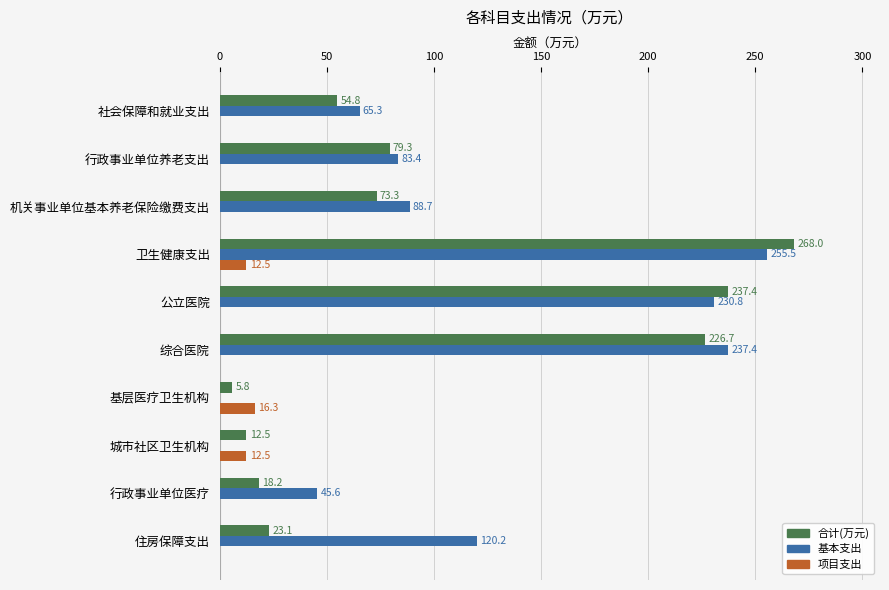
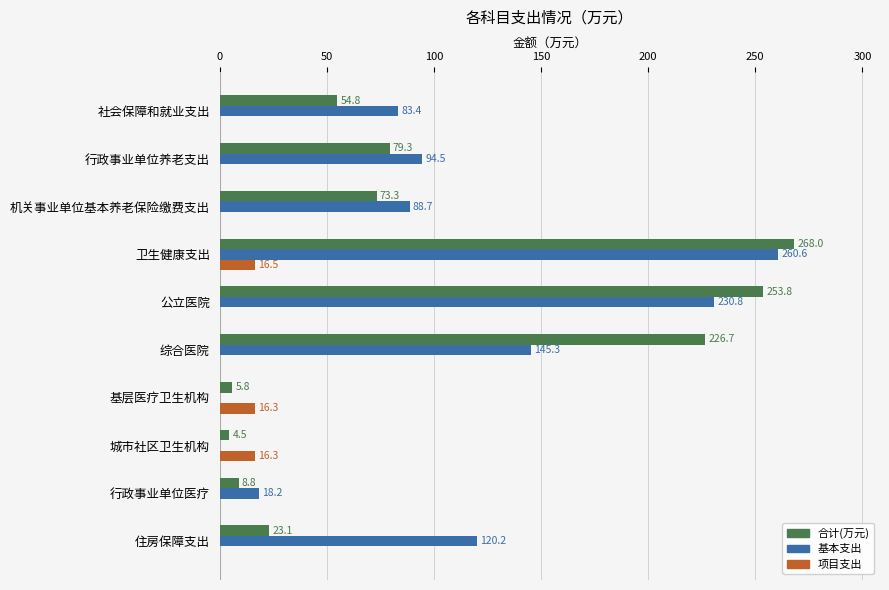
  {
    "合计(万元)": {
      "社会保障和就业支出": 54.8,
      "行政事业单位养老支出": 79.3,
      "机关事业单位基本养老保险缴费支出": 73.3,
      "卫生健康支出": 268.0,
-     "公立医院": 237.4,
+     "公立医院": 253.8,
      "综合医院": 226.7,
      "基层医疗卫生机构": 5.8,
-     "城市社区卫生机构": 12.5,
-     "行政事业单位医疗": 18.2,
+     "城市社区卫生机构": 4.5,
+     "行政事业单位医疗": 8.8,
      "住房保障支出": 23.1
    },
    "基本支出": {
-     "社会保障和就业支出": 65.3,
-     "行政事业单位养老支出": 83.4,
+     "社会保障和就业支出": 83.4,
+     "行政事业单位养老支出": 94.5,
      "机关事业单位基本养老保险缴费支出": 88.7,
-     "卫生健康支出": 255.5,
+     "卫生健康支出": 260.6,
      "公立医院": 230.8,
-     "综合医院": 237.4,
-     "行政事业单位医疗": 45.6,
+     "综合医院": 145.3,
+     "行政事业单位医疗": 18.2,
      "住房保障支出": 120.2
    },
    "项目支出": {
-     "卫生健康支出": 12.5,
+     "卫生健康支出": 16.5,
      "基层医疗卫生机构": 16.3,
-     "城市社区卫生机构": 12.5
+     "城市社区卫生机构": 16.3
    }
  }
